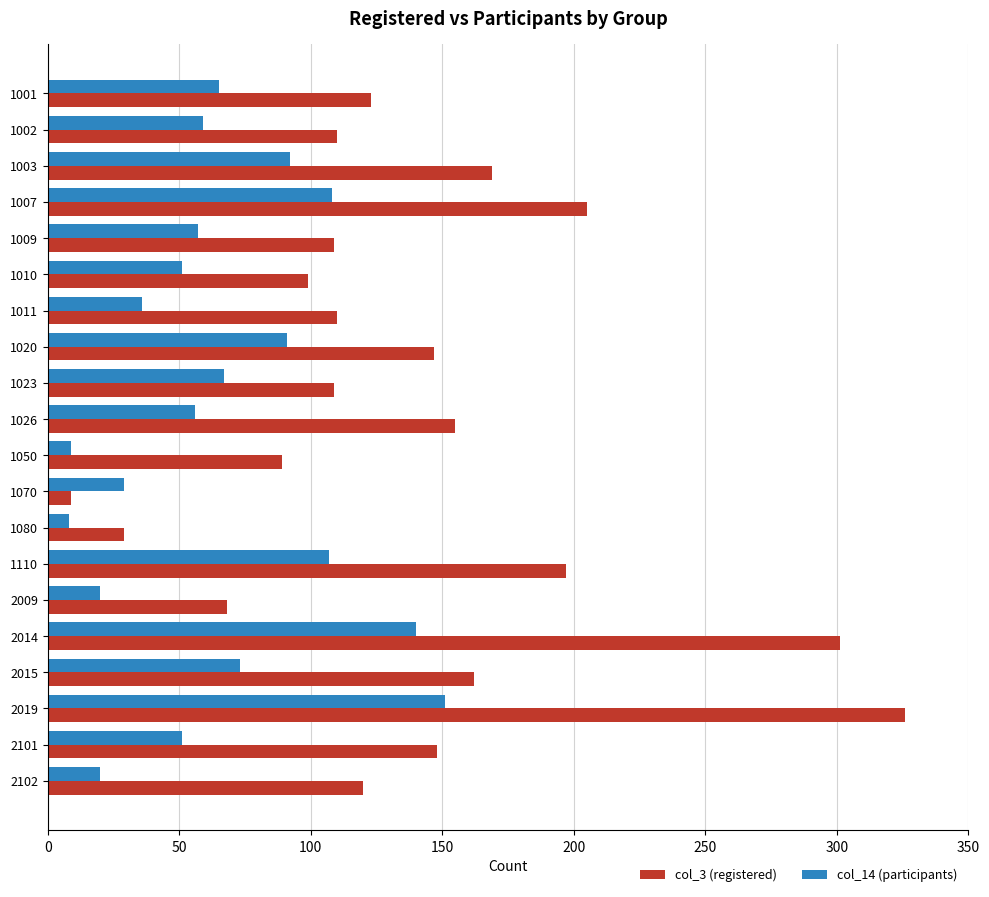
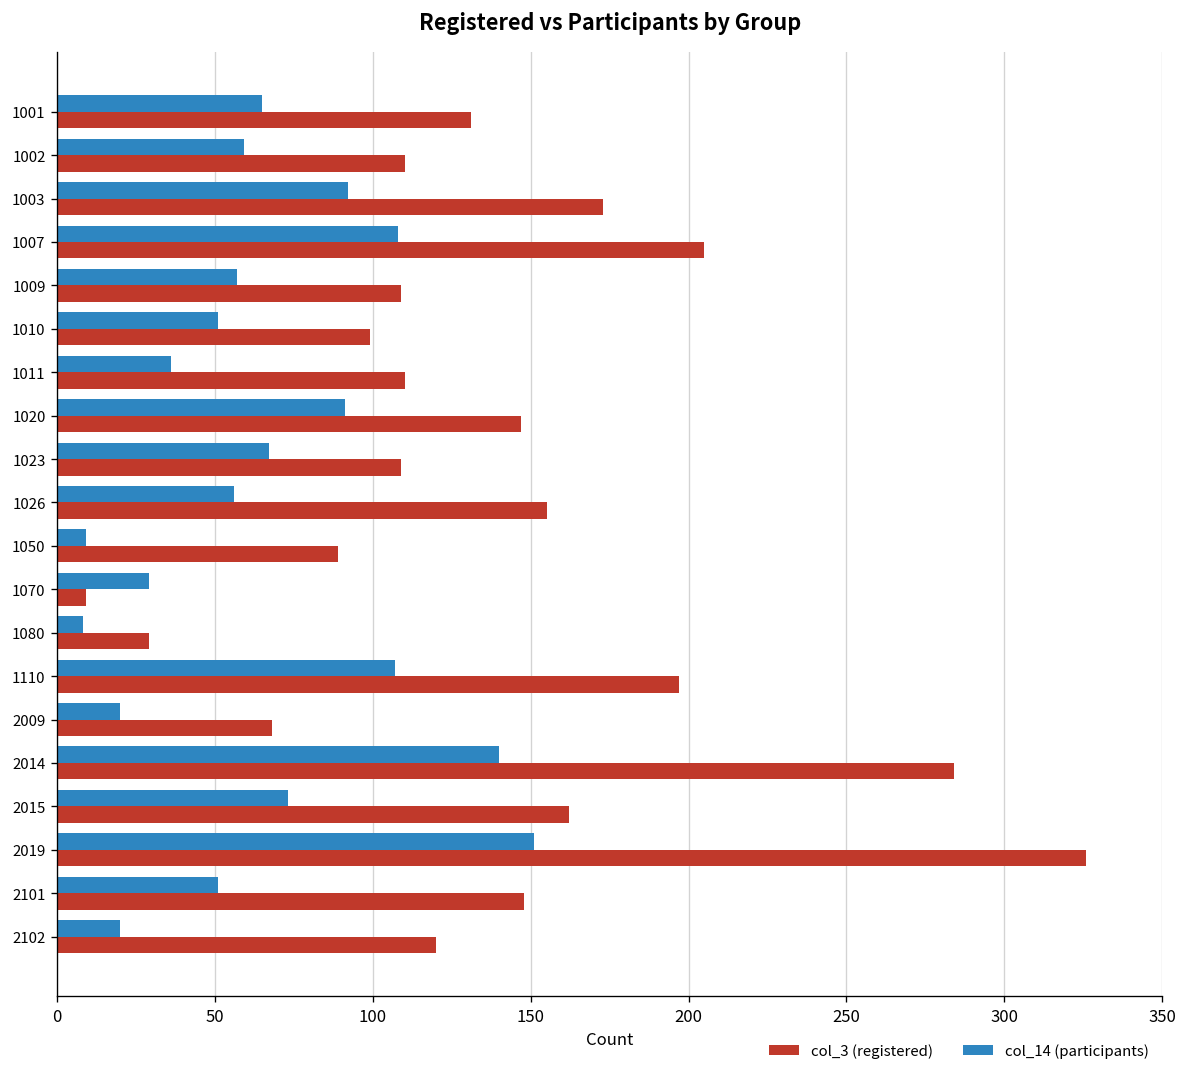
  {
    "col_3 (registered)": {
-     "1001": 123,
+     "1001": 131,
      "1002": 110,
-     "1003": 169,
+     "1003": 173,
      "1007": 205,
      "1009": 109,
      "1010": 99,
      "1011": 110,
      "1020": 147,
      "1023": 109,
      "1026": 155,
      "1050": 89,
      "1070": 9,
      "1080": 29,
      "1110": 197,
      "2009": 68,
-     "2014": 301,
+     "2014": 284,
      "2015": 162,
      "2019": 326,
      "2101": 148,
      "2102": 120
    },
    "col_14 (participants)": {
      "1001": 65,
      "1002": 59,
      "1003": 92,
      "1007": 108,
      "1009": 57,
      "1010": 51,
      "1011": 36,
      "1020": 91,
      "1023": 67,
      "1026": 56,
      "1050": 9,
      "1070": 29,
      "1080": 8,
      "1110": 107,
      "2009": 20,
      "2014": 140,
      "2015": 73,
      "2019": 151,
      "2101": 51,
      "2102": 20
    }
  }
